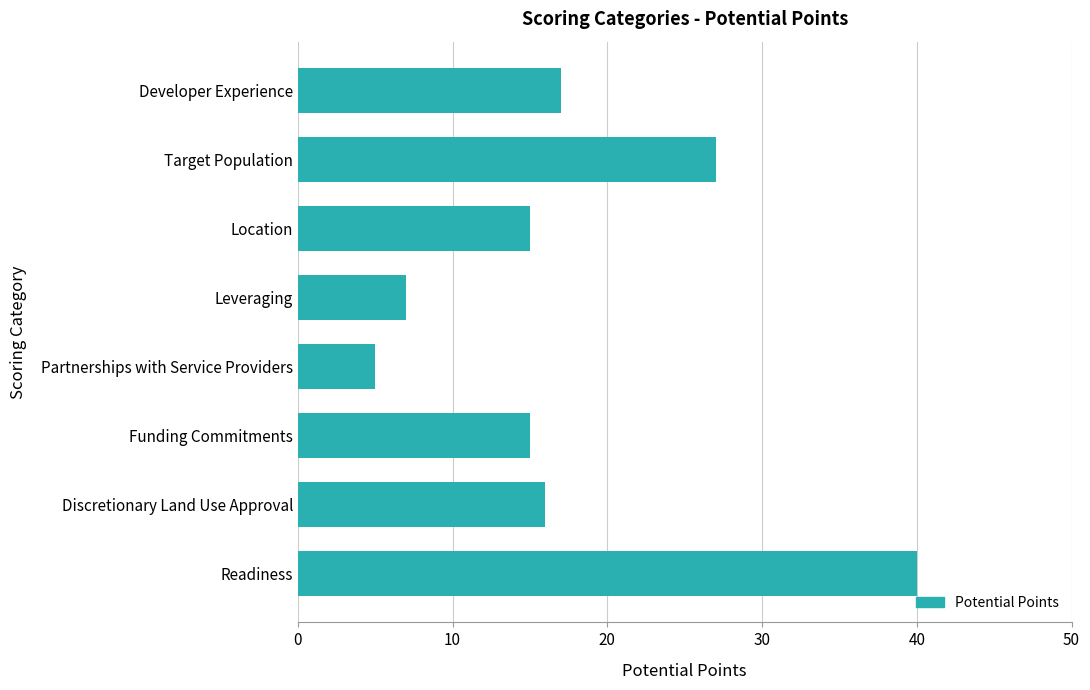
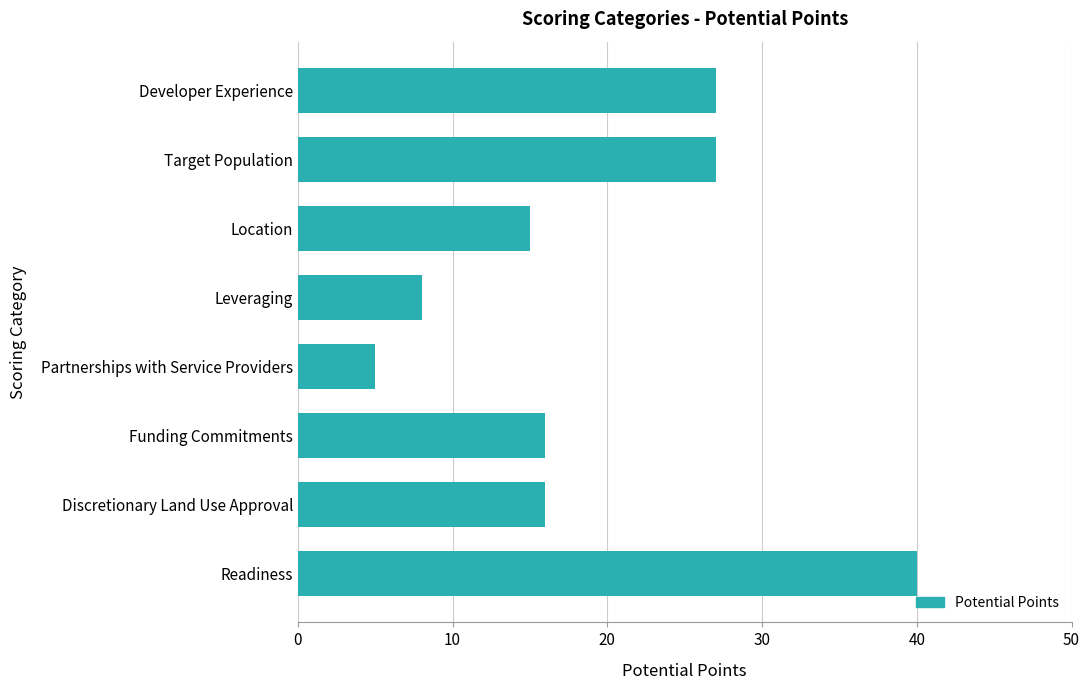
  {
-   "Developer Experience": 17,
+   "Developer Experience": 27,
    "Target Population": 27,
    "Location": 15,
-   "Leveraging": 7,
+   "Leveraging": 8,
    "Partnerships with Service Providers": 5,
-   "Funding Commitments": 15,
+   "Funding Commitments": 16,
    "Discretionary Land Use Approval": 16,
    "Readiness": 40
  }
